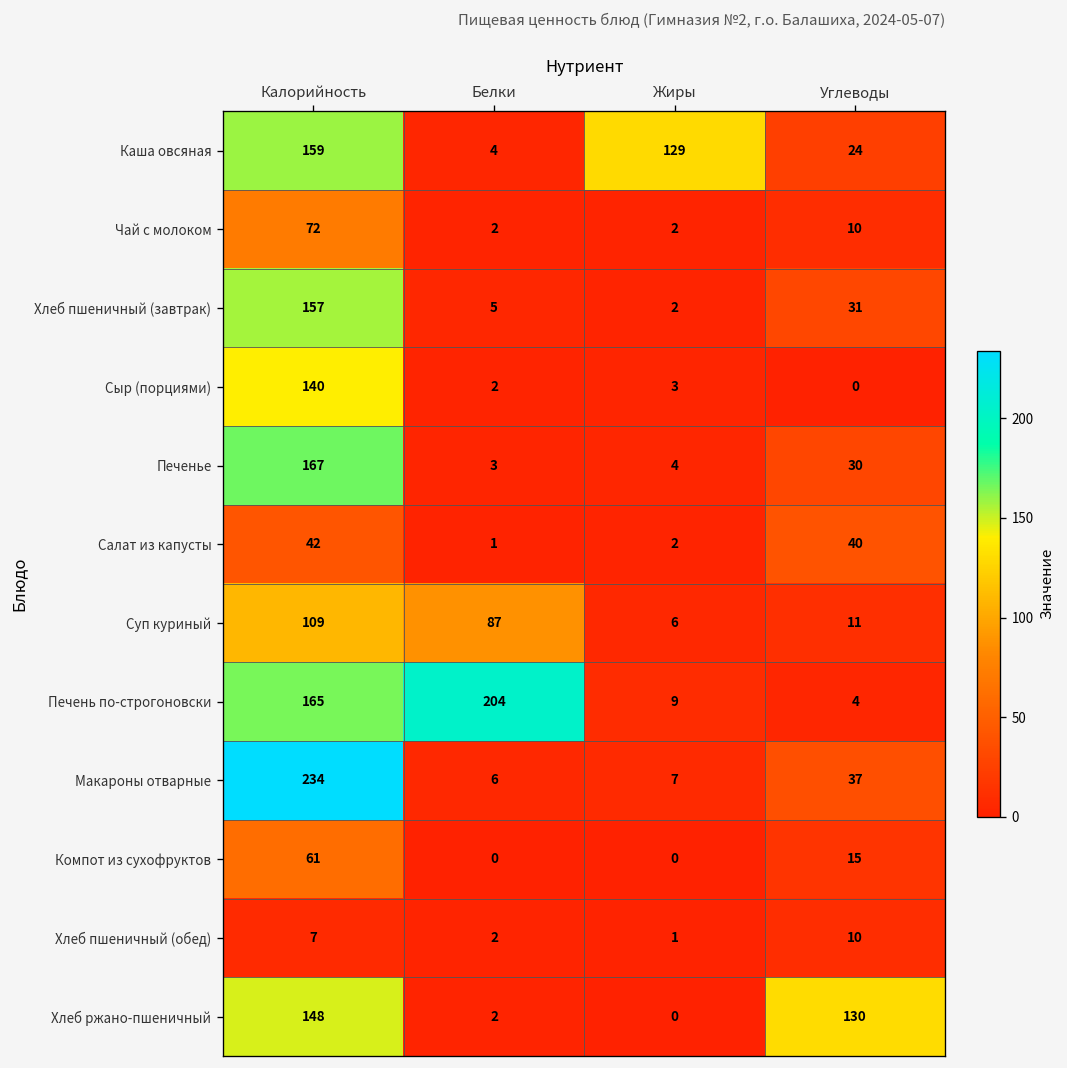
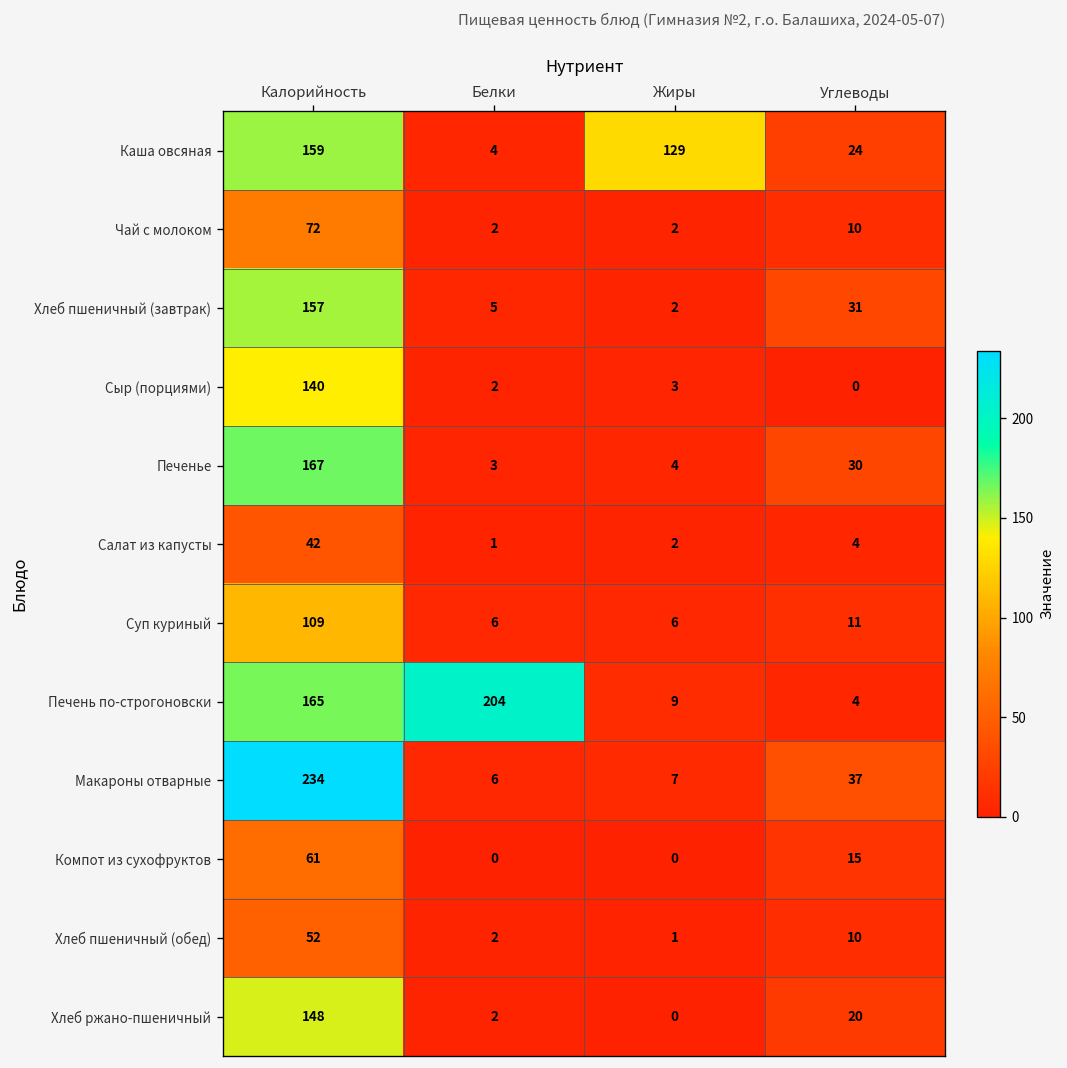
  {
    "Каша овсяная": {
      "Калорийность": 159,
      "Белки": 4,
      "Жиры": 129,
      "Углеводы": 24
    },
    "Чай с молоком": {
      "Калорийность": 72,
      "Белки": 2,
      "Жиры": 2,
      "Углеводы": 10
    },
    "Хлеб пшеничный (завтрак)": {
      "Калорийность": 157,
      "Белки": 5,
      "Жиры": 2,
      "Углеводы": 31
    },
    "Сыр (порциями)": {
      "Калорийность": 140,
      "Белки": 2,
      "Жиры": 3,
      "Углеводы": 0
    },
    "Печенье": {
      "Калорийность": 167,
      "Белки": 3,
      "Жиры": 4,
      "Углеводы": 30
    },
    "Салат из капусты": {
      "Калорийность": 42,
      "Белки": 1,
      "Жиры": 2,
-     "Углеводы": 40
+     "Углеводы": 4
    },
    "Суп куриный": {
      "Калорийность": 109,
-     "Белки": 87,
+     "Белки": 6,
      "Жиры": 6,
      "Углеводы": 11
    },
    "Печень по-строгоновски": {
      "Калорийность": 165,
      "Белки": 204,
      "Жиры": 9,
      "Углеводы": 4
    },
    "Макароны отварные": {
      "Калорийность": 234,
      "Белки": 6,
      "Жиры": 7,
      "Углеводы": 37
    },
    "Компот из сухофруктов": {
      "Калорийность": 61,
      "Белки": 0,
      "Жиры": 0,
      "Углеводы": 15
    },
    "Хлеб пшеничный (обед)": {
-     "Калорийность": 7,
+     "Калорийность": 52,
      "Белки": 2,
      "Жиры": 1,
      "Углеводы": 10
    },
    "Хлеб ржано-пшеничный": {
      "Калорийность": 148,
      "Белки": 2,
      "Жиры": 0,
-     "Углеводы": 130
+     "Углеводы": 20
    }
  }
